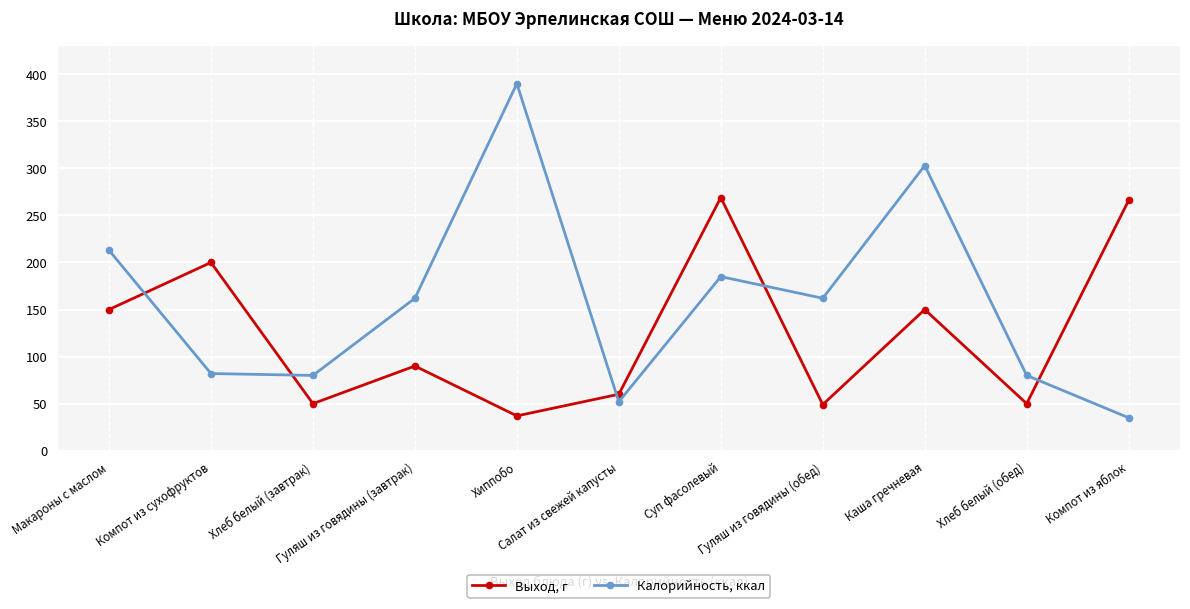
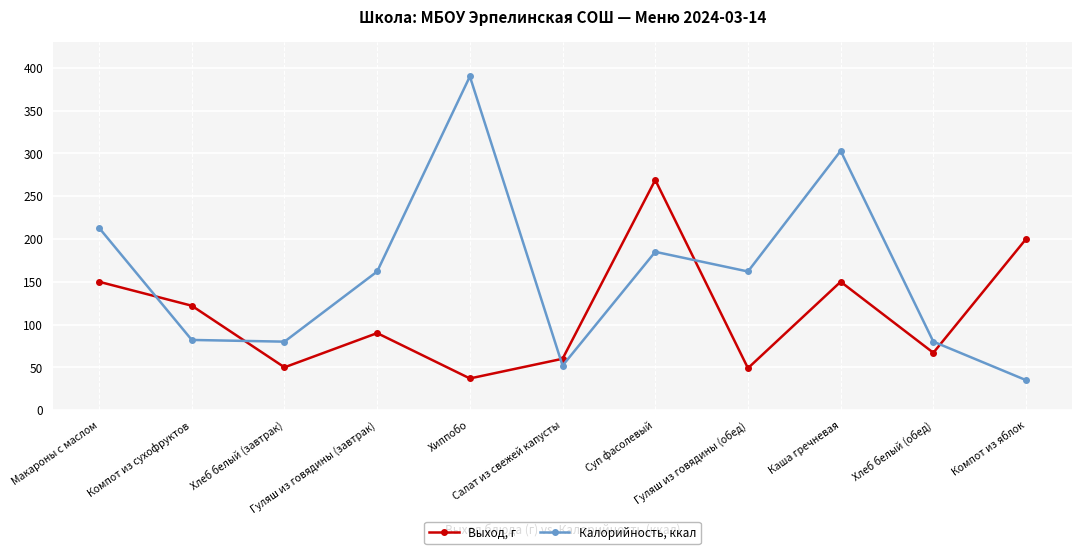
  {
    "Выход, г": {
      "Макароны с маслом": 150,
-     "Компот из сухофруктов": 200,
+     "Компот из сухофруктов": 120,
      "Хлеб белый (завтрак)": 50,
      "Гуляш из говядины (завтрак)": 90,
      "Хиппобо": 40,
      "Салат из свежей капусты": 60,
      "Суп фасолевый": 270,
      "Гуляш из говядины (обед)": 50,
      "Каша гречневая": 150,
-     "Хлеб белый (обед)": 50,
-     "Компот из яблок": 270
+     "Хлеб белый (обед)": 70,
+     "Компот из яблок": 200
    },
    "Калорийность, ккал": {
      "Макароны с маслом": 210,
      "Компот из сухофруктов": 80,
      "Хлеб белый (завтрак)": 80,
      "Гуляш из говядины (завтрак)": 160,
      "Хиппобо": 390,
      "Салат из свежей капусты": 50,
      "Суп фасолевый": 190,
      "Гуляш из говядины (обед)": 160,
      "Каша гречневая": 300,
      "Хлеб белый (обед)": 80,
      "Компот из яблок": 40
    }
  }
